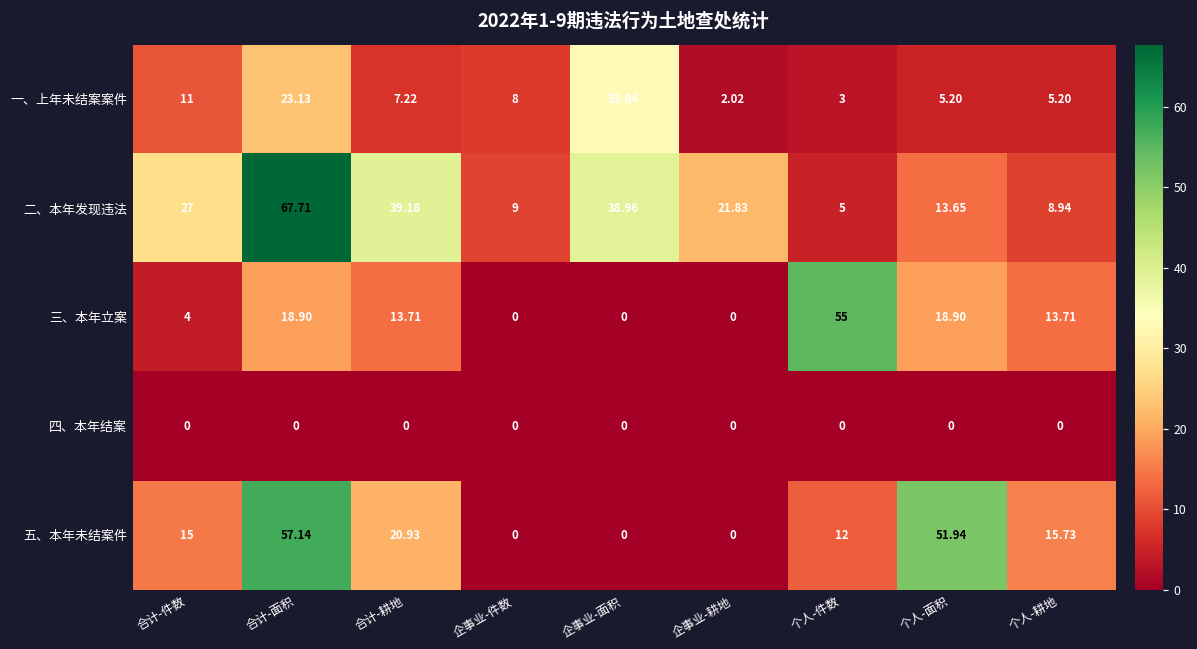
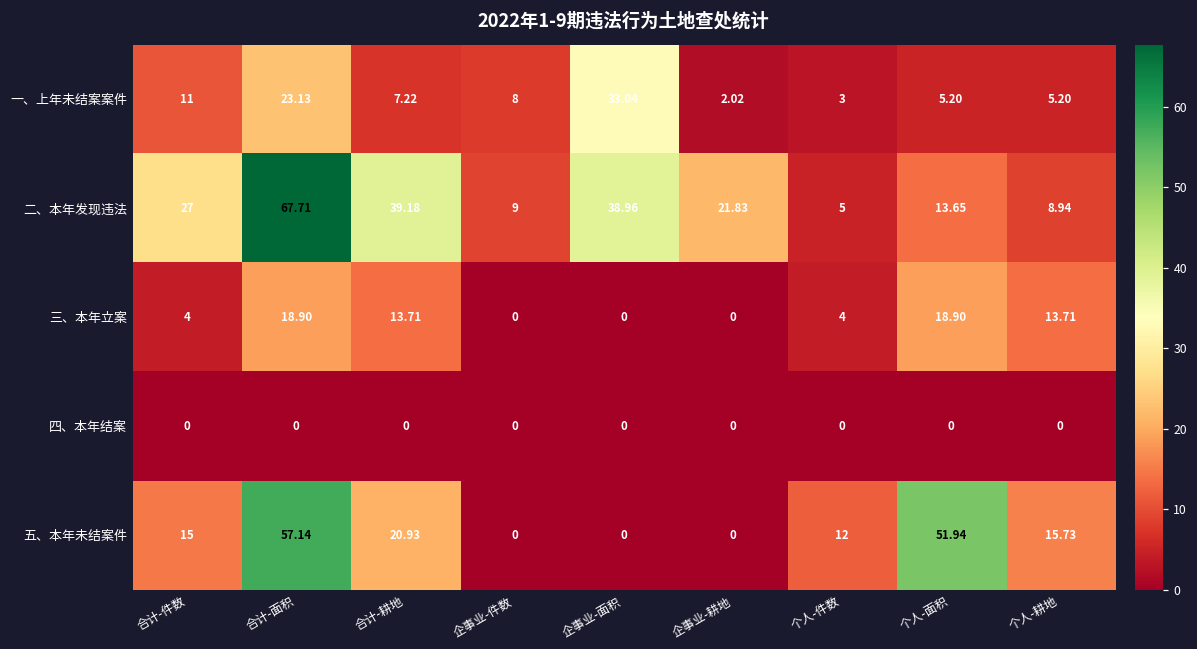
  {
    "一、上年未结案案件": {
      "合计-件数": 11,
      "合计-面积": 23.13,
      "合计-耕地": 7.22,
      "企事业-件数": 8,
      "企事业-面积": 33.04,
      "企事业-耕地": 2.02,
      "个人-件数": 3,
      "个人-面积": 5.20,
      "个人-耕地": 5.20
    },
    "二、本年发现违法": {
      "合计-件数": 27,
      "合计-面积": 67.71,
      "合计-耕地": 39.18,
      "企事业-件数": 9,
      "企事业-面积": 38.96,
      "企事业-耕地": 21.83,
      "个人-件数": 5,
      "个人-面积": 13.65,
      "个人-耕地": 8.94
    },
    "三、本年立案": {
      "合计-件数": 4,
      "合计-面积": 18.90,
      "合计-耕地": 13.71,
      "企事业-件数": 0,
      "企事业-面积": 0,
      "企事业-耕地": 0,
-     "个人-件数": 55,
+     "个人-件数": 4,
      "个人-面积": 18.90,
      "个人-耕地": 13.71
    },
    "四、本年结案": {
      "合计-件数": 0,
      "合计-面积": 0,
      "合计-耕地": 0,
      "企事业-件数": 0,
      "企事业-面积": 0,
      "企事业-耕地": 0,
      "个人-件数": 0,
      "个人-面积": 0,
      "个人-耕地": 0
    },
    "五、本年未结案件": {
      "合计-件数": 15,
      "合计-面积": 57.14,
      "合计-耕地": 20.93,
      "企事业-件数": 0,
      "企事业-面积": 0,
      "企事业-耕地": 0,
      "个人-件数": 12,
      "个人-面积": 51.94,
      "个人-耕地": 15.73
    }
  }
